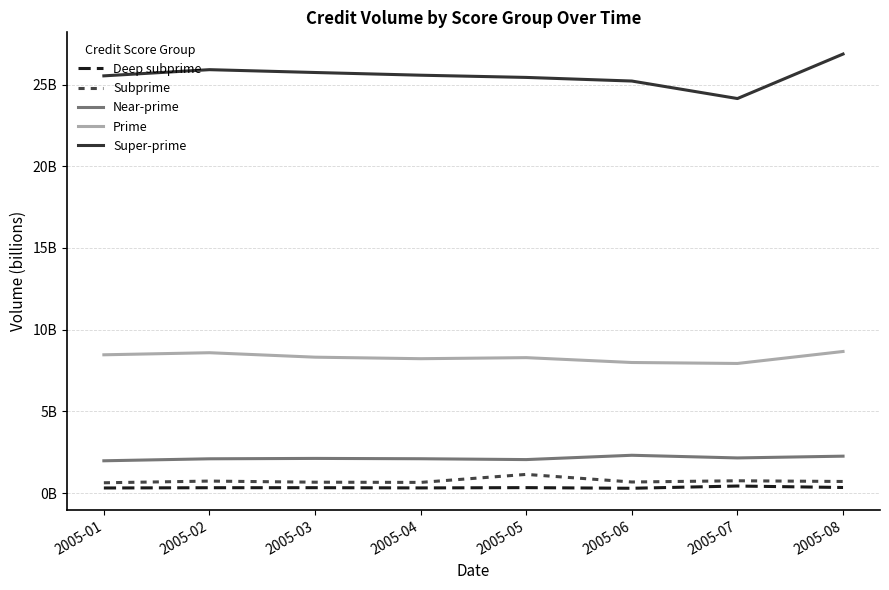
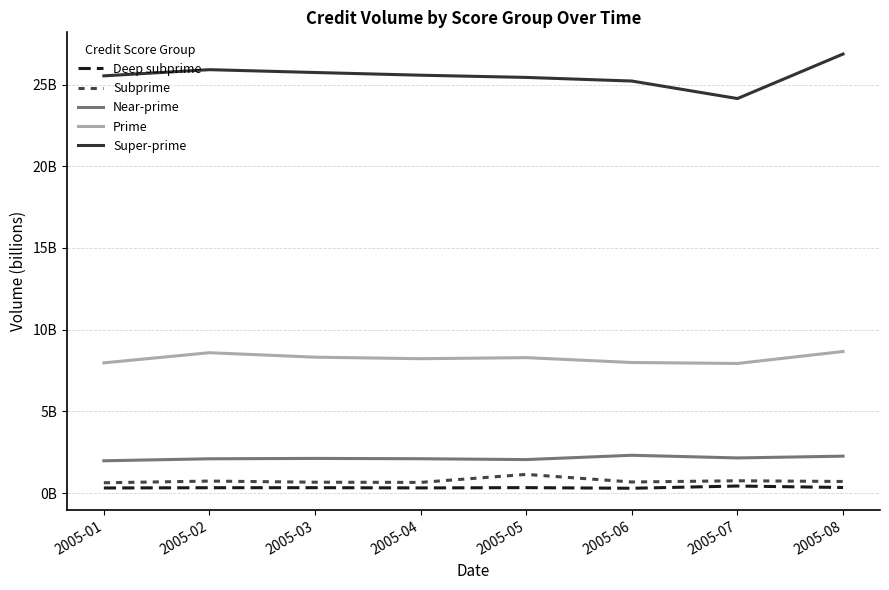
  {
    "Near-prime": {
      "2005-01": 2000000000,
      "2005-02": 2100000000,
      "2005-03": 2100000000,
      "2005-04": 2100000000,
      "2005-05": 2000000000,
      "2005-06": 2300000000,
      "2005-07": 2100000000,
      "2005-08": 2300000000
    },
    "Prime": {
-     "2005-01": 8500000000,
+     "2005-01": 8000000000,
      "2005-02": 8600000000,
      "2005-03": 8300000000,
      "2005-04": 8200000000,
      "2005-05": 8300000000,
      "2005-06": 8000000000,
      "2005-07": 7900000000,
      "2005-08": 8700000000
    }
  }
